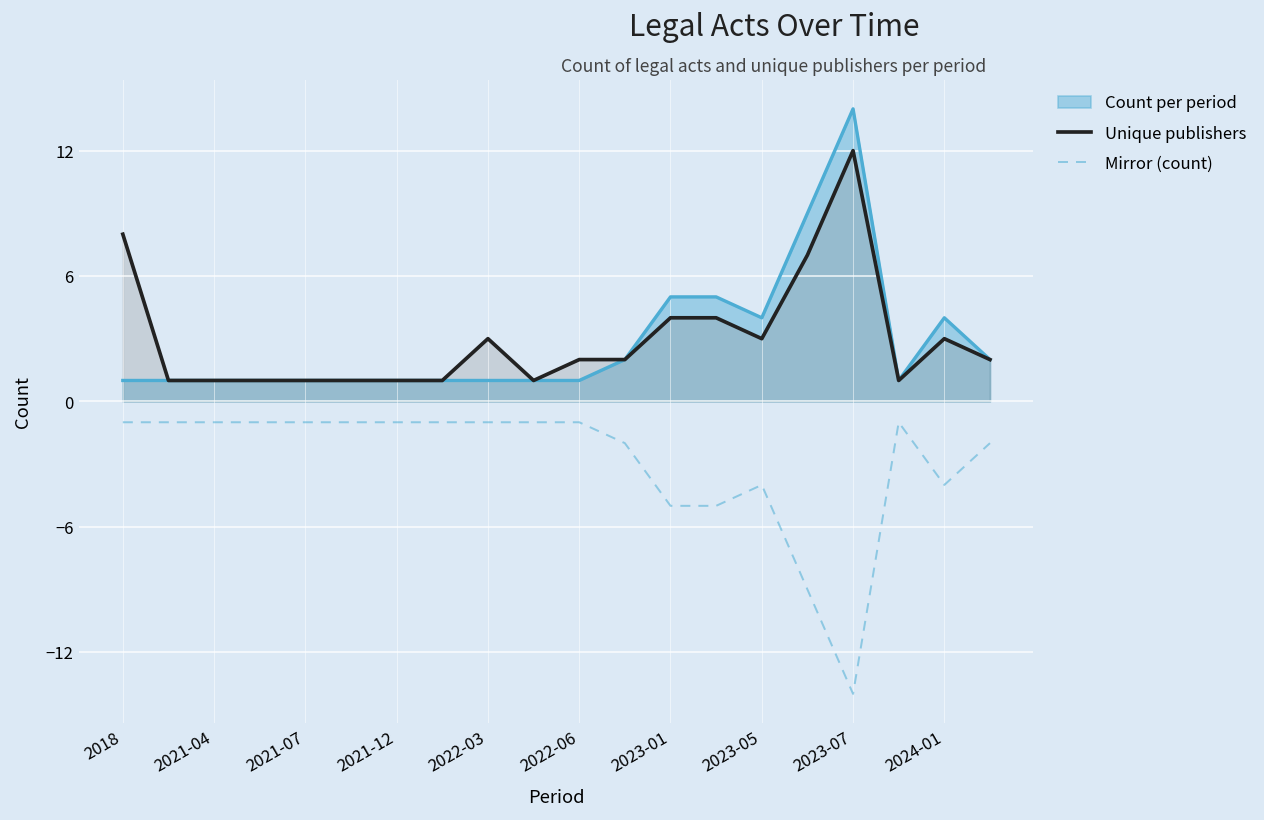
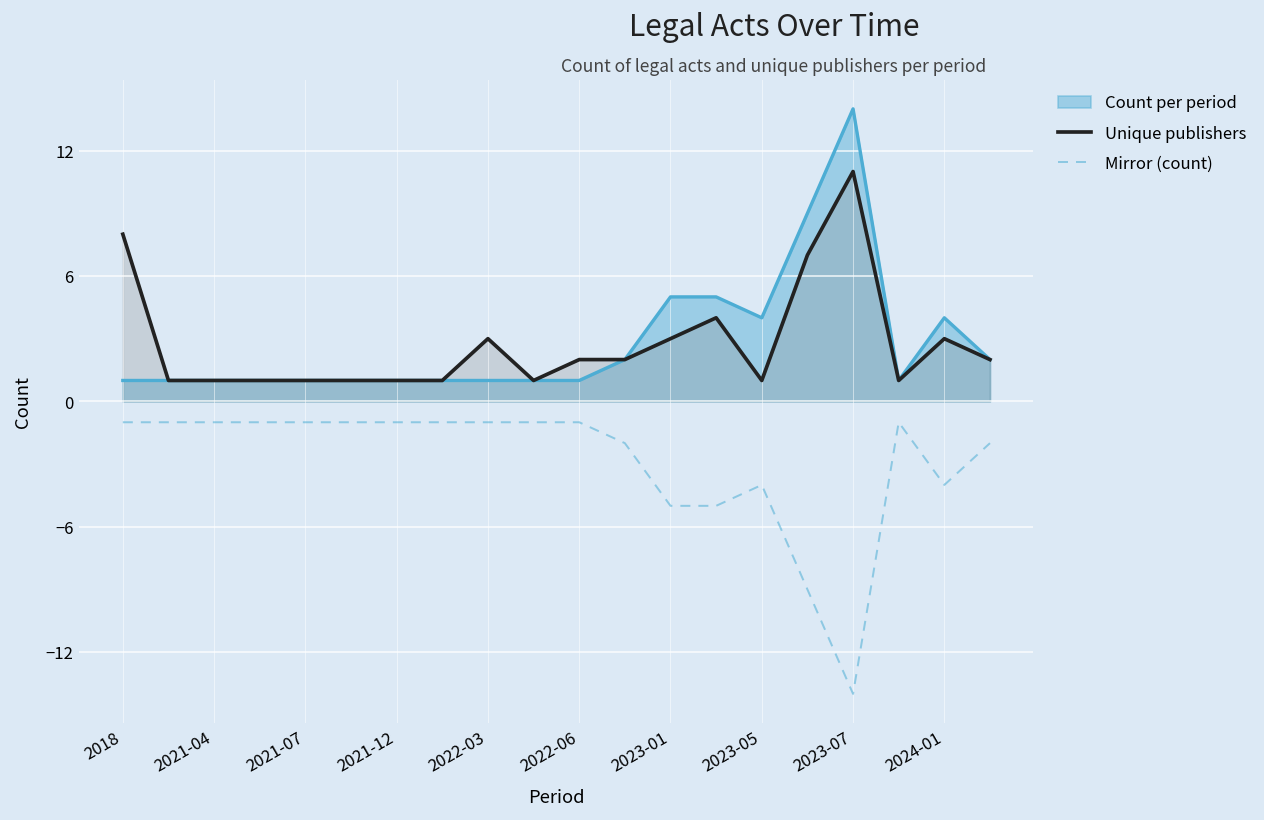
  {
    "Unique publishers": {
      "2018": 8,
      "2022-03": 3,
      "2022-06": 2,
-     "2023-01": 4,
-     "2023-05": 3,
-     "2023-07": 12,
+     "2023-01": 3,
+     "2023-05": 1,
+     "2023-07": 11,
      "2024-01": 3
    }
  }
